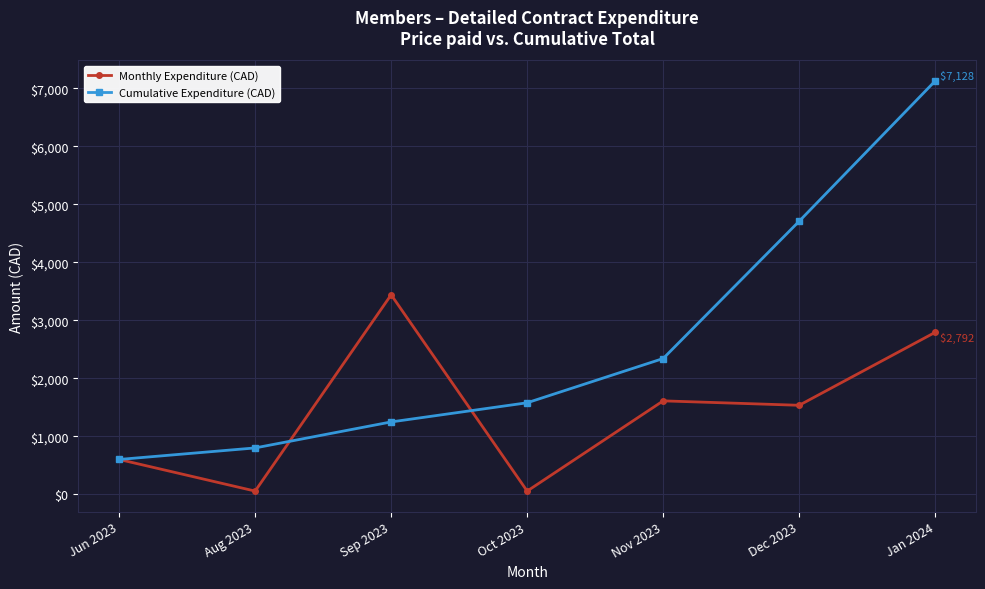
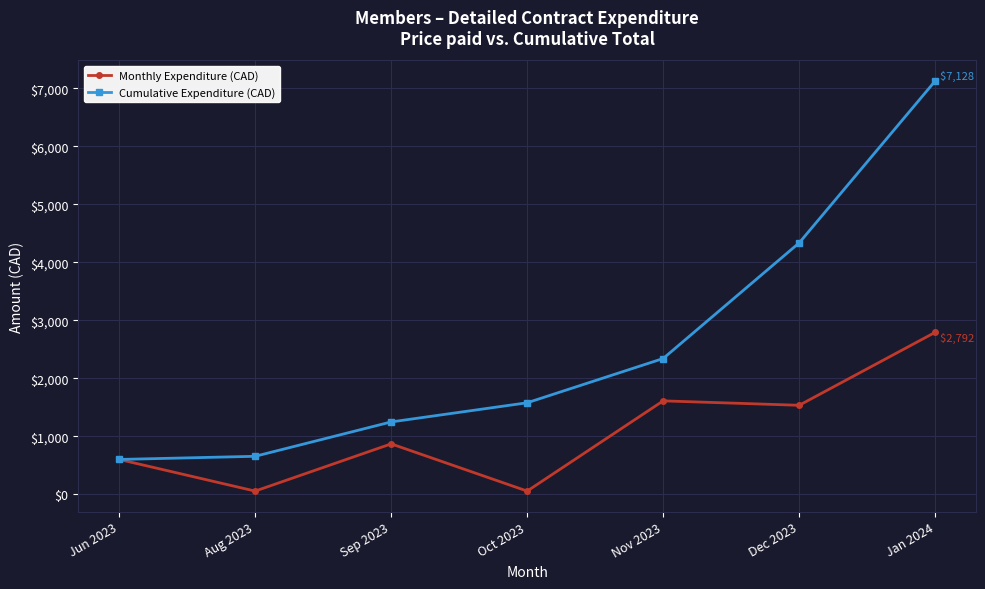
  {
    "Monthly Expenditure (CAD)": {
      "Aug 2023": "$100",
-     "Sep 2023": "$3,400",
+     "Sep 2023": "$900",
      "Oct 2023": "$100",
      "Nov 2023": "$1,600",
      "Dec 2023": "$1,500"
    },
    "Cumulative Expenditure (CAD)": {
-     "Aug 2023": "$800",
+     "Aug 2023": "$700",
      "Sep 2023": "$1,200",
      "Oct 2023": "$1,600",
      "Nov 2023": "$2,300",
-     "Dec 2023": "$4,700"
+     "Dec 2023": "$4,300"
    }
  }
